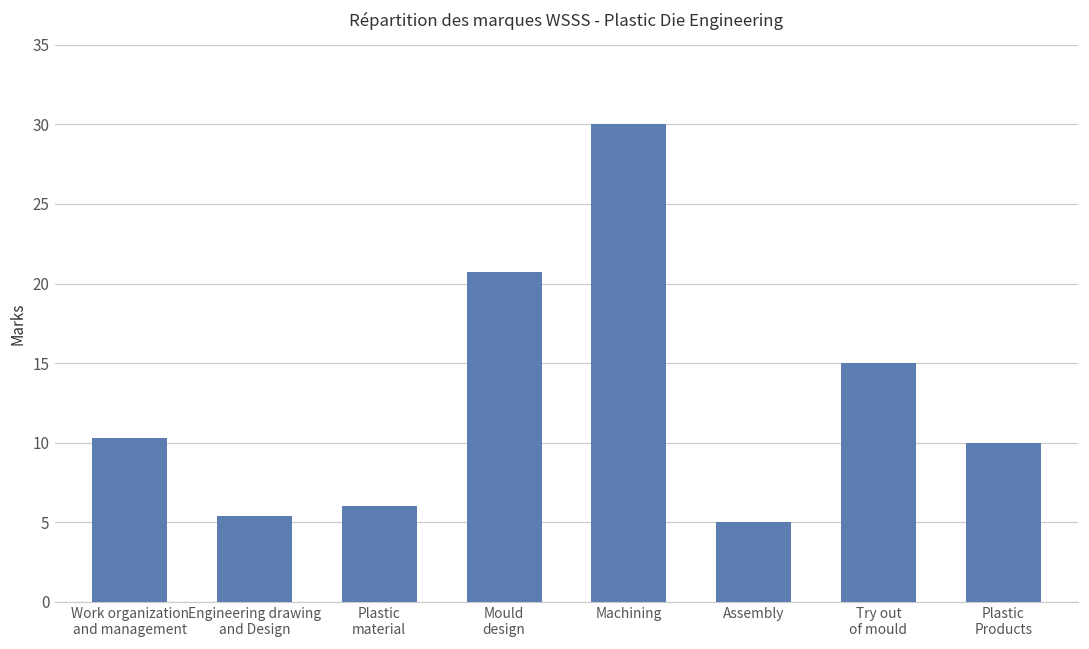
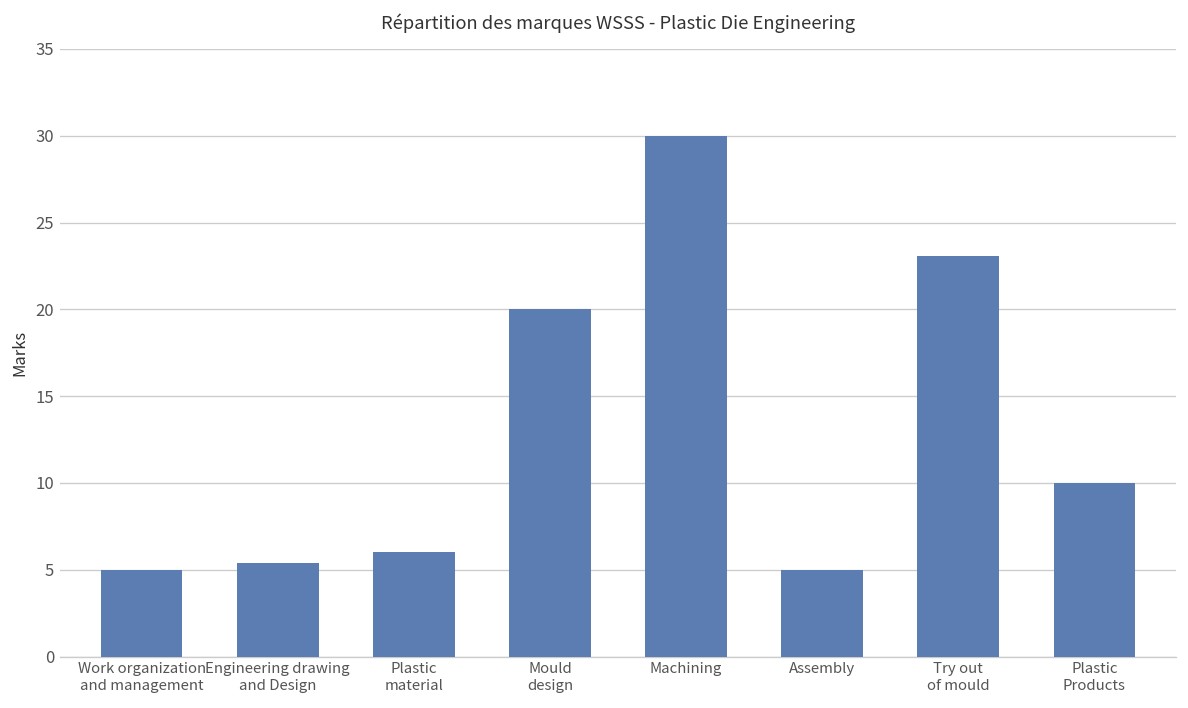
  {
-   "Work organization and management": 10.3,
+   "Work organization and management": 5.0,
    "Engineering drawing and Design": 5.4,
    "Plastic material": 6.0,
-   "Mould design": 20.7,
+   "Mould design": 20.0,
    "Machining": 30.0,
    "Assembly": 5.0,
-   "Try out of mould": 15.0,
+   "Try out of mould": 23.1,
    "Plastic Products": 10.0
  }
